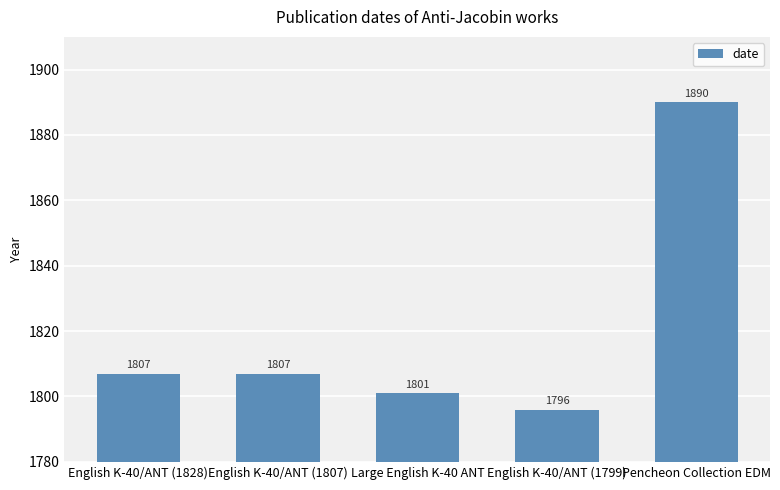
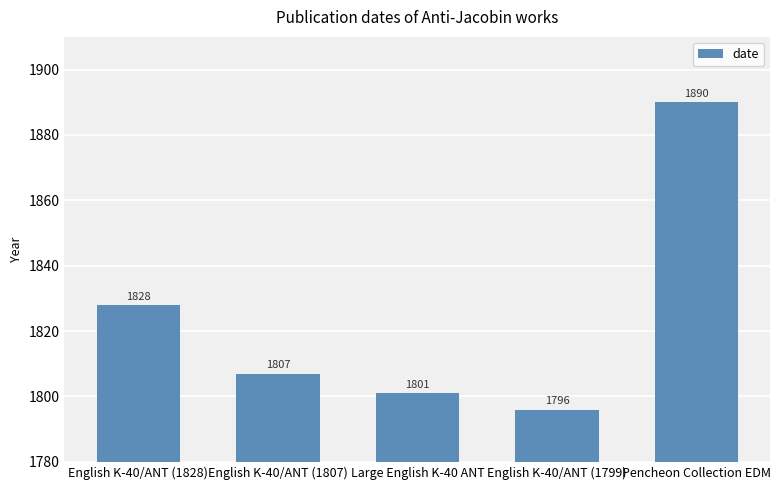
  {
-   "English K-40/ANT (1828)": 1807,
+   "English K-40/ANT (1828)": 1828,
    "English K-40/ANT (1807)": 1807,
    "Large English K-40 ANT": 1801,
    "English K-40/ANT (1799)": 1796,
    "Pencheon Collection EDM": 1890
  }
